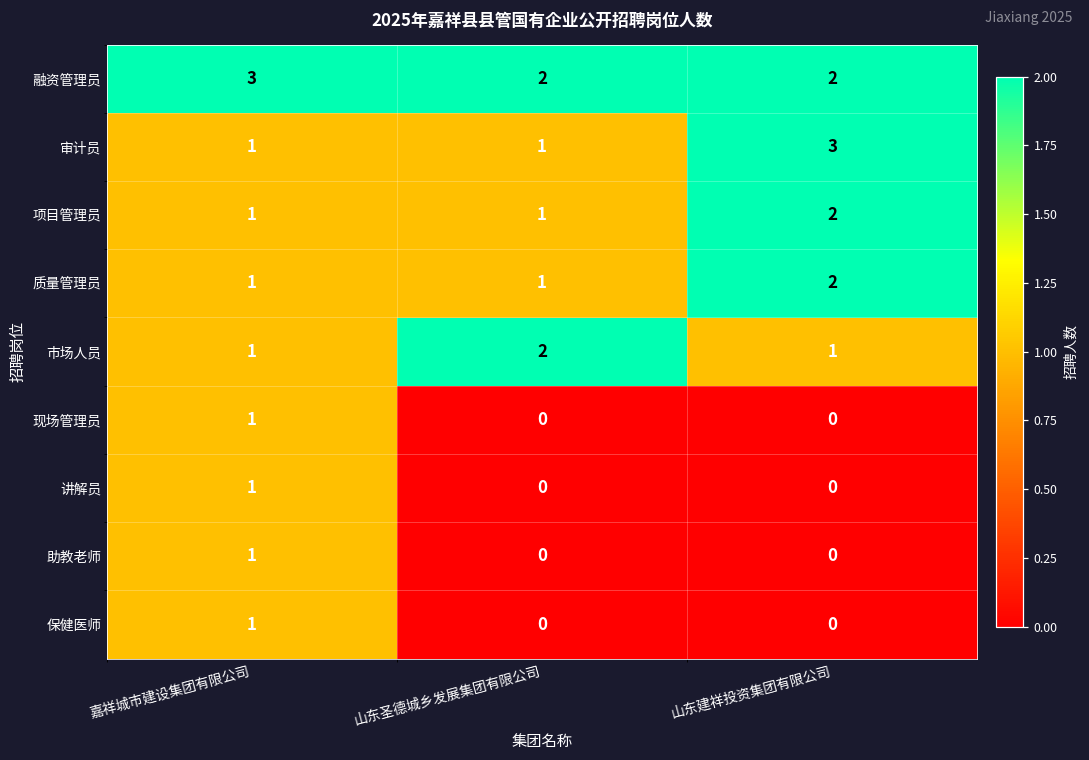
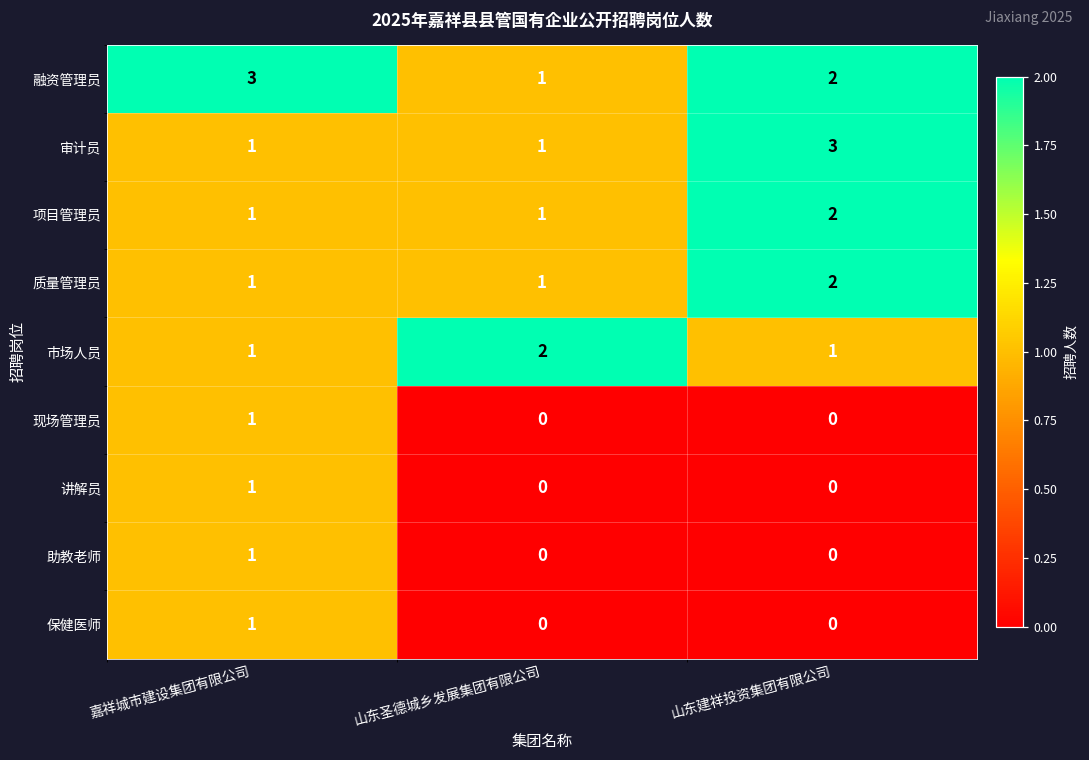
  {
    "融资管理员": {
      "嘉祥城市建设集团有限公司": 3,
-     "山东圣德城乡发展集团有限公司": 2,
+     "山东圣德城乡发展集团有限公司": 1,
      "山东建祥投资集团有限公司": 2
    },
    "审计员": {
      "嘉祥城市建设集团有限公司": 1,
      "山东圣德城乡发展集团有限公司": 1,
      "山东建祥投资集团有限公司": 3
    },
    "项目管理员": {
      "嘉祥城市建设集团有限公司": 1,
      "山东圣德城乡发展集团有限公司": 1,
      "山东建祥投资集团有限公司": 2
    },
    "质量管理员": {
      "嘉祥城市建设集团有限公司": 1,
      "山东圣德城乡发展集团有限公司": 1,
      "山东建祥投资集团有限公司": 2
    },
    "市场人员": {
      "嘉祥城市建设集团有限公司": 1,
      "山东圣德城乡发展集团有限公司": 2,
      "山东建祥投资集团有限公司": 1
    },
    "现场管理员": {
      "嘉祥城市建设集团有限公司": 1,
      "山东圣德城乡发展集团有限公司": 0,
      "山东建祥投资集团有限公司": 0
    },
    "讲解员": {
      "嘉祥城市建设集团有限公司": 1,
      "山东圣德城乡发展集团有限公司": 0,
      "山东建祥投资集团有限公司": 0
    },
    "助教老师": {
      "嘉祥城市建设集团有限公司": 1,
      "山东圣德城乡发展集团有限公司": 0,
      "山东建祥投资集团有限公司": 0
    },
    "保健医师": {
      "嘉祥城市建设集团有限公司": 1,
      "山东圣德城乡发展集团有限公司": 0,
      "山东建祥投资集团有限公司": 0
    }
  }
